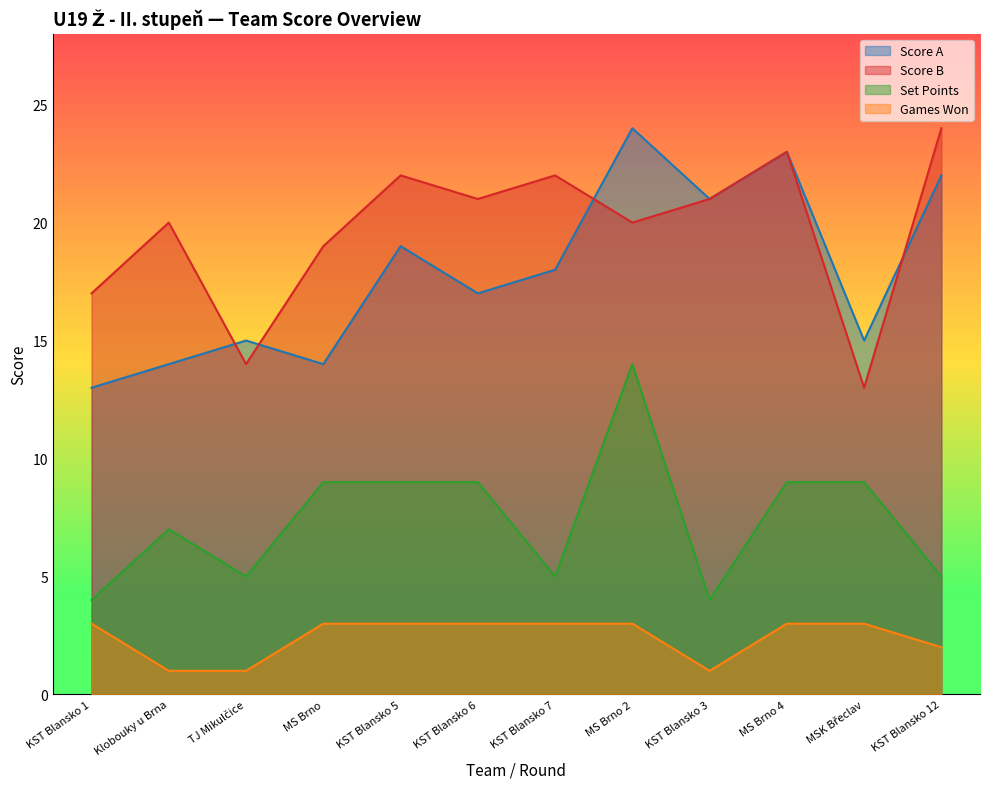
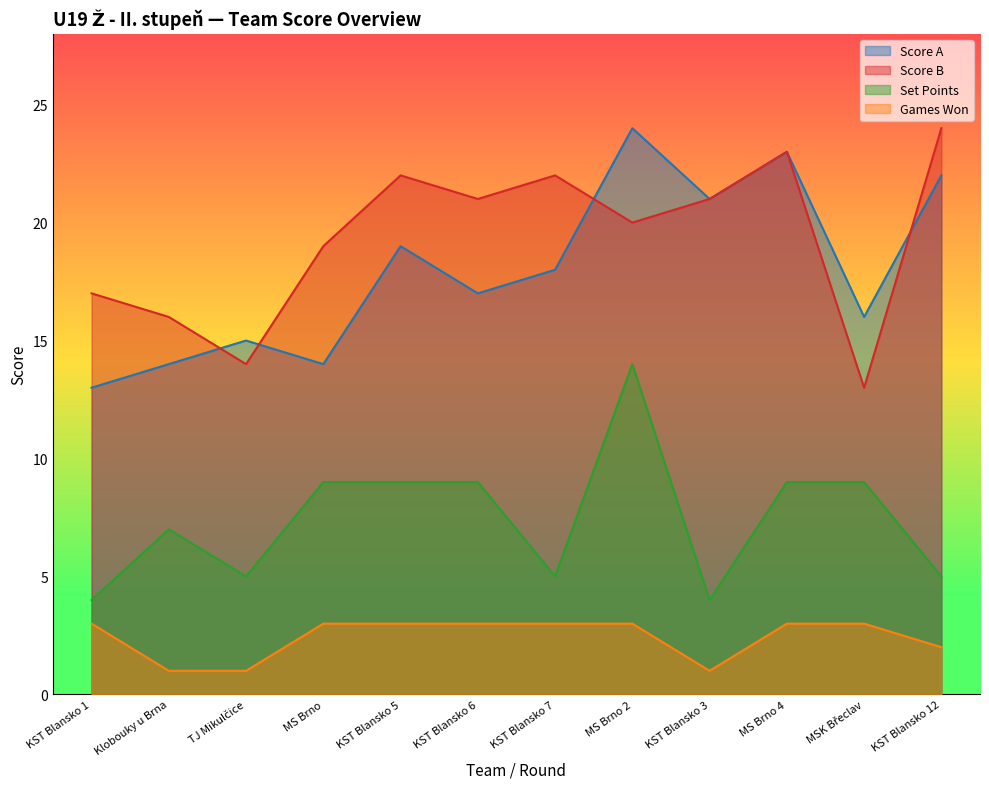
  {
    "Score A": {
      "KST Blansko 1": 13,
      "Klobouky u Brna": 14,
      "TJ Mikulčice": 15,
      "MS Brno": 14,
      "KST Blansko 5": 19,
      "KST Blansko 6": 17,
      "KST Blansko 7": 18,
      "MS Brno 2": 24,
-     "MSK Břeclav": 15,
+     "MSK Břeclav": 16,
      "KST Blansko 12": 22
    },
    "Score B": {
      "KST Blansko 1": 17,
-     "Klobouky u Brna": 20,
+     "Klobouky u Brna": 16,
      "TJ Mikulčice": 14,
      "MS Brno": 19,
      "KST Blansko 5": 22,
      "KST Blansko 6": 21,
      "KST Blansko 7": 22,
      "MS Brno 2": 20,
      "MSK Břeclav": 13,
      "KST Blansko 12": 24
    },
    "Set Points": {
      "KST Blansko 1": 4,
      "Klobouky u Brna": 7,
      "TJ Mikulčice": 5,
      "MS Brno": 9,
      "KST Blansko 5": 9,
      "KST Blansko 6": 9,
      "KST Blansko 7": 5,
      "MS Brno 2": 14,
      "KST Blansko 3": 4,
      "MS Brno 4": 9,
      "MSK Břeclav": 9,
      "KST Blansko 12": 5
    },
    "Games Won": {
      "KST Blansko 1": 3,
      "Klobouky u Brna": 1,
      "TJ Mikulčice": 1,
      "MS Brno": 3,
      "KST Blansko 5": 3,
      "KST Blansko 6": 3,
      "KST Blansko 7": 3,
      "MS Brno 2": 3,
      "KST Blansko 3": 1,
      "MS Brno 4": 3,
      "MSK Břeclav": 3,
      "KST Blansko 12": 2
    }
  }
